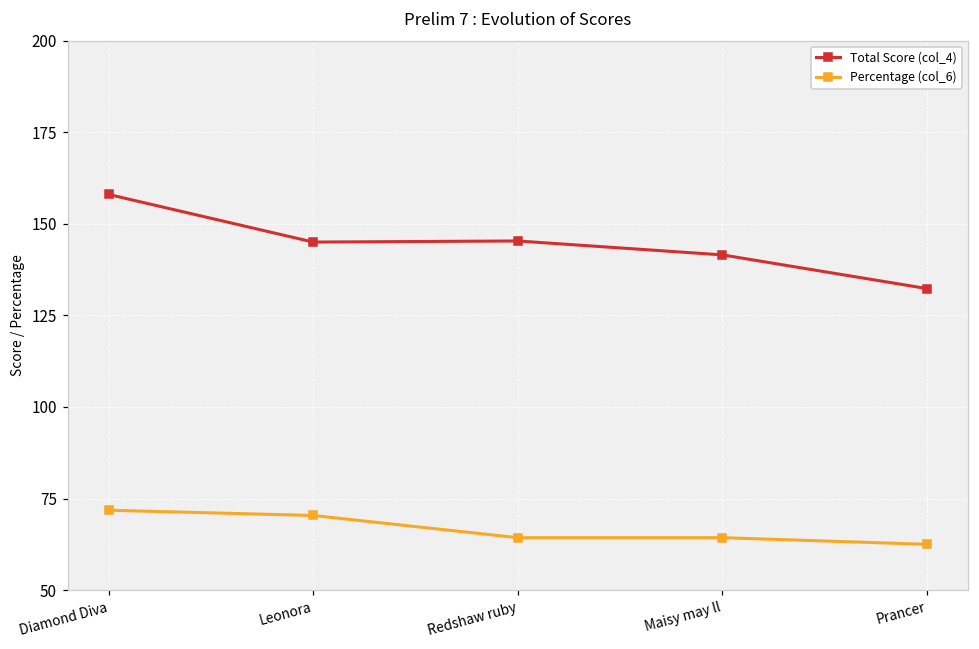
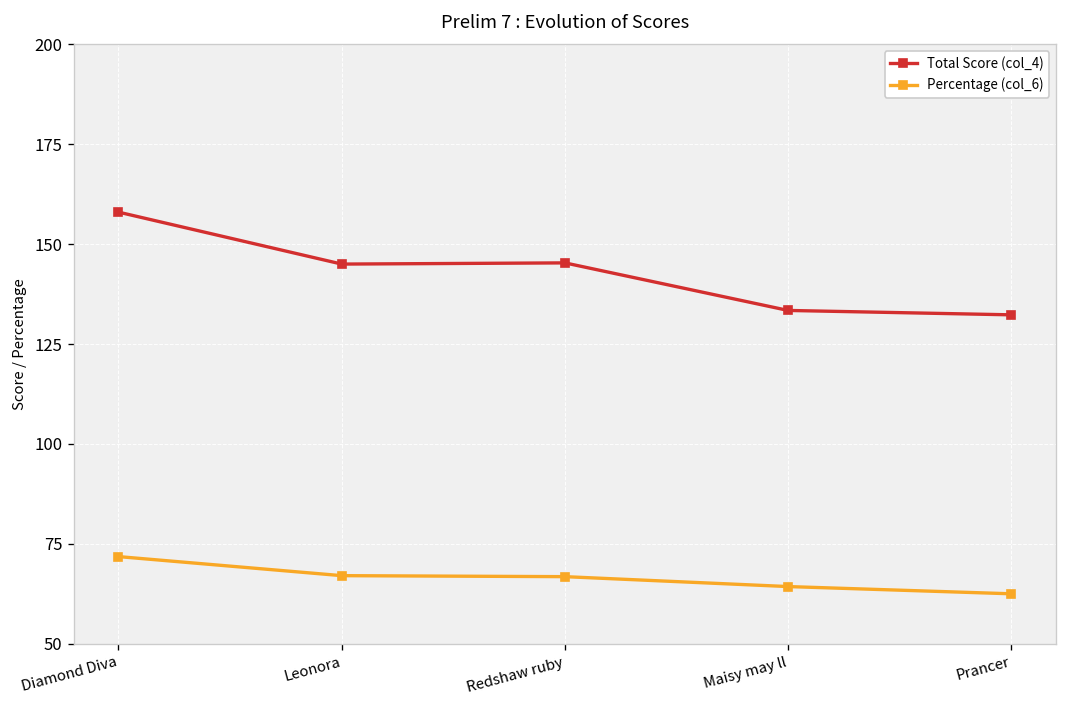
  {
    "Total Score (col_4)": {
      "Diamond Diva": 158,
      "Leonora": 145,
      "Redshaw ruby": 145,
-     "Maisy may ll": 142,
+     "Maisy may ll": 133,
      "Prancer": 132
    },
    "Percentage (col_6)": {
      "Diamond Diva": 72,
-     "Leonora": 70,
-     "Redshaw ruby": 64,
+     "Leonora": 67,
+     "Redshaw ruby": 67,
      "Maisy may ll": 64,
      "Prancer": 63
    }
  }
